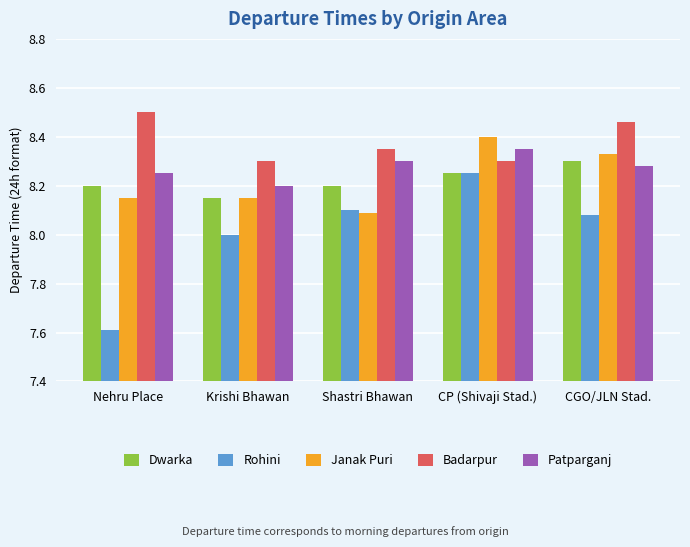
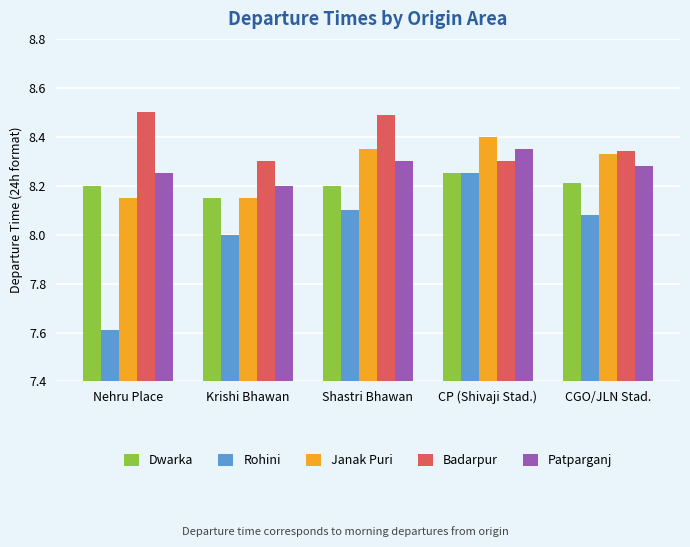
  {
    "Dwarka": {
      "Nehru Place": 8.20,
      "Krishi Bhawan": 8.15,
      "Shastri Bhawan": 8.20,
      "CP (Shivaji Stad.)": 8.25,
-     "CGO/JLN Stad.": 8.30
+     "CGO/JLN Stad.": 8.21
    },
    "Rohini": {
      "Nehru Place": 7.61,
      "Krishi Bhawan": 8.00,
      "Shastri Bhawan": 8.10,
      "CP (Shivaji Stad.)": 8.25,
      "CGO/JLN Stad.": 8.08
    },
    "Janak Puri": {
      "Nehru Place": 8.15,
      "Krishi Bhawan": 8.15,
-     "Shastri Bhawan": 8.09,
+     "Shastri Bhawan": 8.35,
      "CP (Shivaji Stad.)": 8.40,
      "CGO/JLN Stad.": 8.33
    },
    "Badarpur": {
      "Nehru Place": 8.50,
      "Krishi Bhawan": 8.30,
-     "Shastri Bhawan": 8.35,
+     "Shastri Bhawan": 8.49,
      "CP (Shivaji Stad.)": 8.30,
-     "CGO/JLN Stad.": 8.46
+     "CGO/JLN Stad.": 8.34
    },
    "Patparganj": {
      "Nehru Place": 8.25,
      "Krishi Bhawan": 8.20,
      "Shastri Bhawan": 8.30,
      "CP (Shivaji Stad.)": 8.35,
      "CGO/JLN Stad.": 8.28
    }
  }
